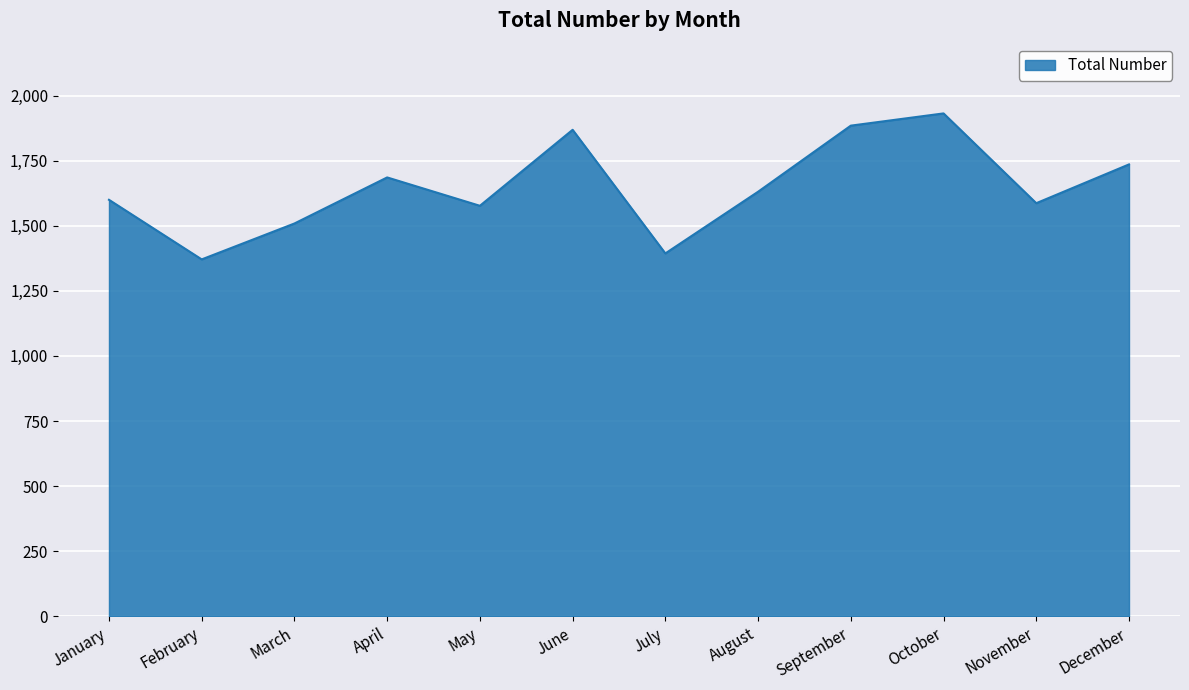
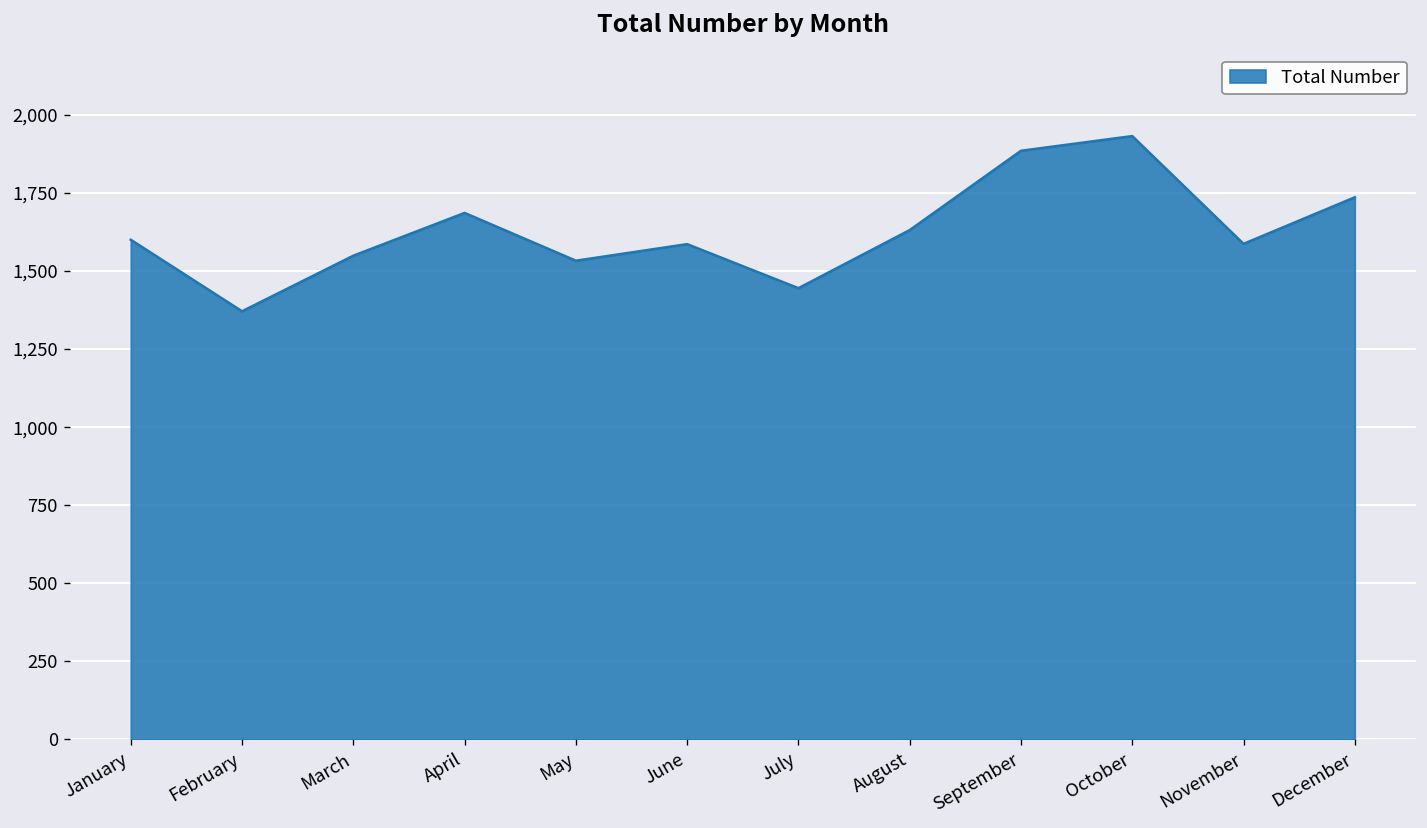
  {
    "January": "1,600",
    "February": "1,370",
-   "March": "1,510",
+   "March": "1,550",
    "April": "1,690",
-   "May": "1,580",
-   "June": "1,870",
-   "July": "1,390",
+   "May": "1,530",
+   "June": "1,590",
+   "July": "1,450",
    "August": "1,630",
    "September": "1,890",
    "October": "1,930",
    "November": "1,590",
    "December": "1,740"
  }
